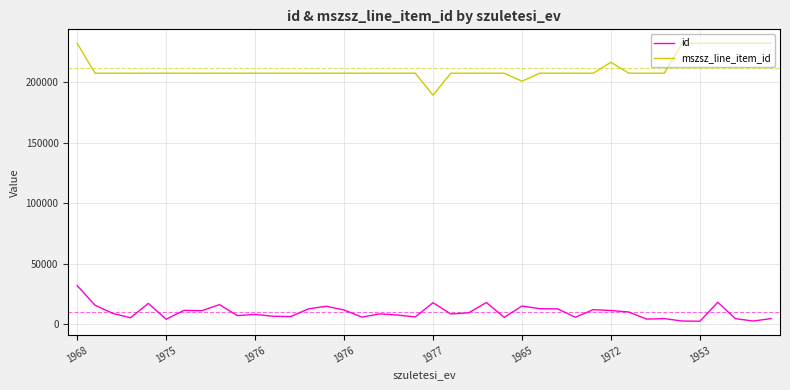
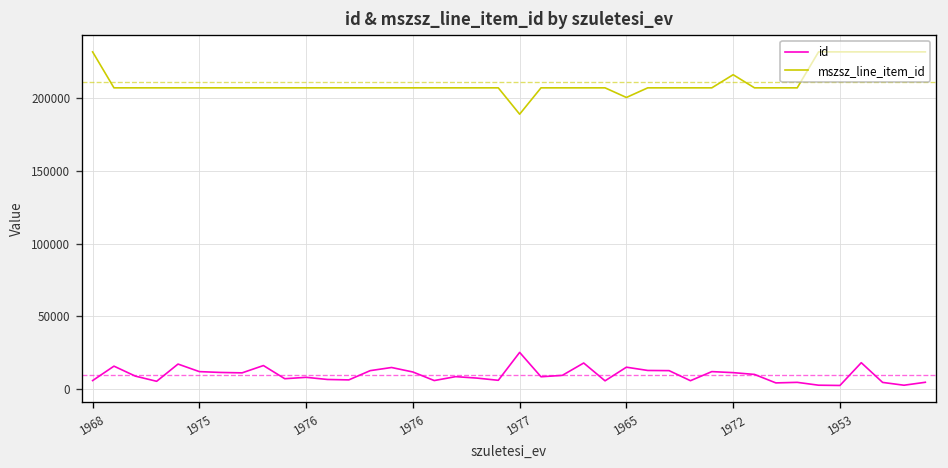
  {
    "id": {
-     "1968": 32000,
-     "1975": 4000,
-     "1977": 18000,
+     "1968": 6000,
+     "1975": 12000,
+     "1977": 25000,
      "1965": 15000,
      "1972": 11000,
      "1953": 2000
    },
    "mszsz_line_item_id": {
      "1968": 232000,
      "1975": 207000,
      "1977": 189000,
      "1965": 201000,
      "1972": 216000
    }
  }
